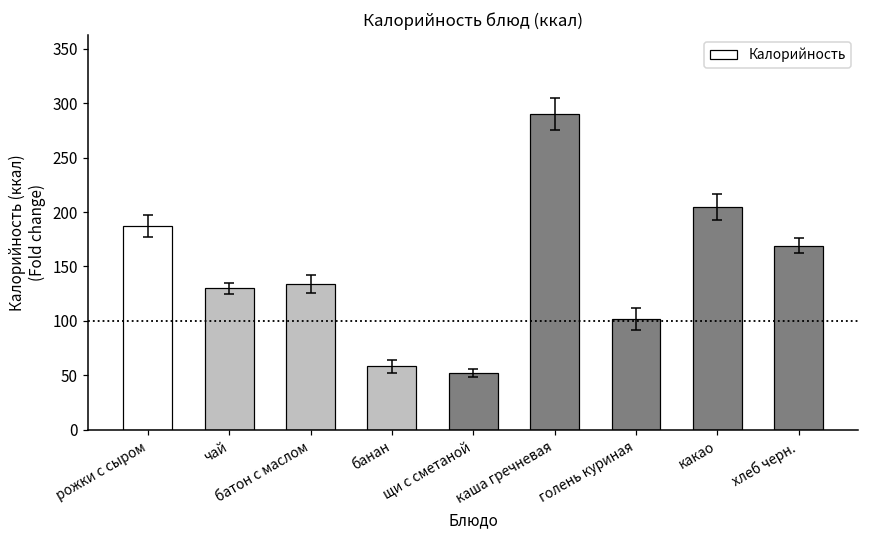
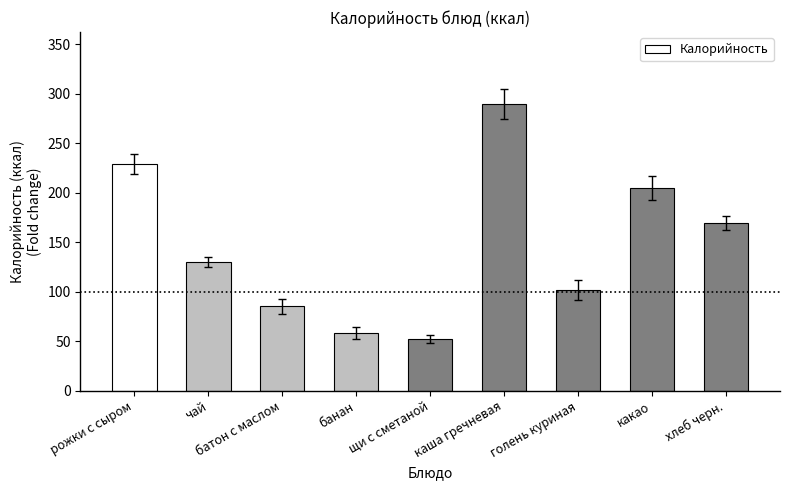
  {
    "Калорийность": {
-     "рожки с сыром": 190,
+     "рожки с сыром": 230,
      "чай": 130,
-     "батон с маслом": 130,
+     "батон с маслом": 90,
      "банан": 60,
      "щи с сметаной": 50,
      "каша гречневая": 290,
      "голень куриная": 100,
      "какао": 210,
      "хлеб черн.": 170
    }
  }
